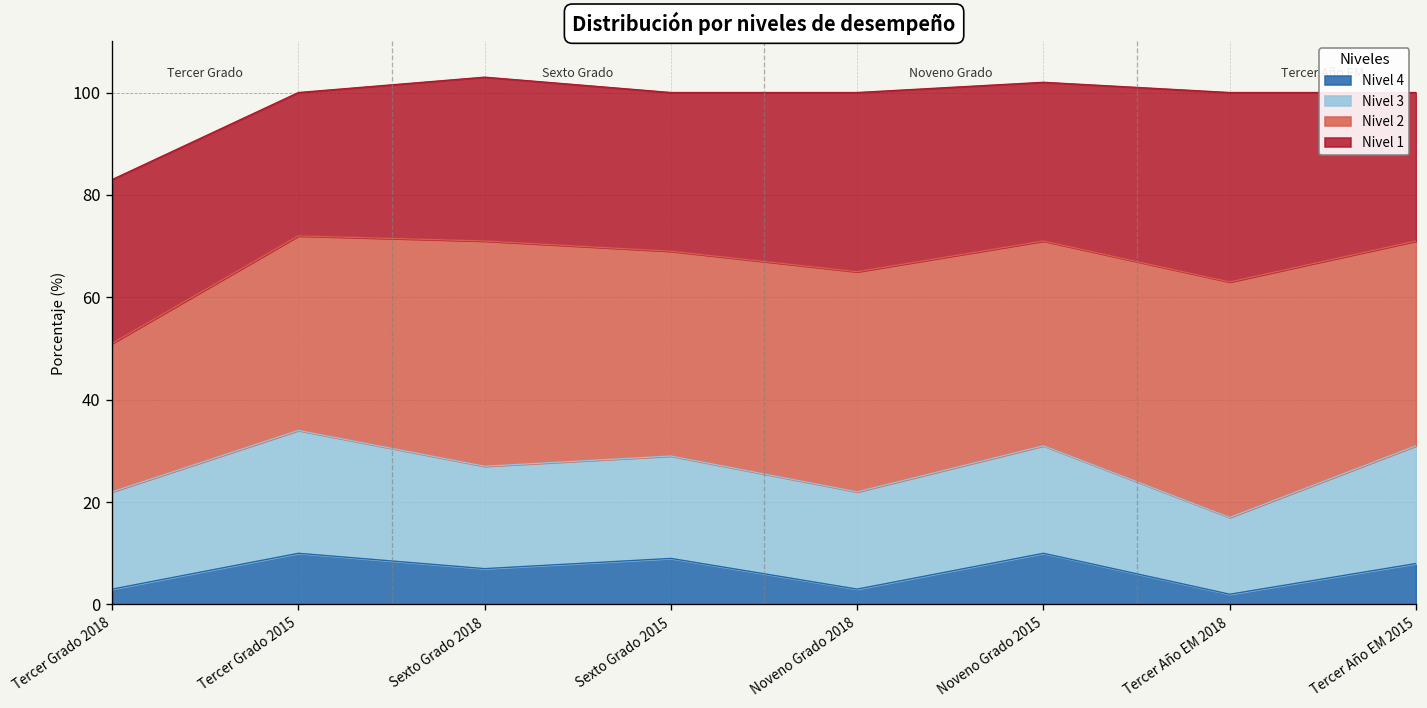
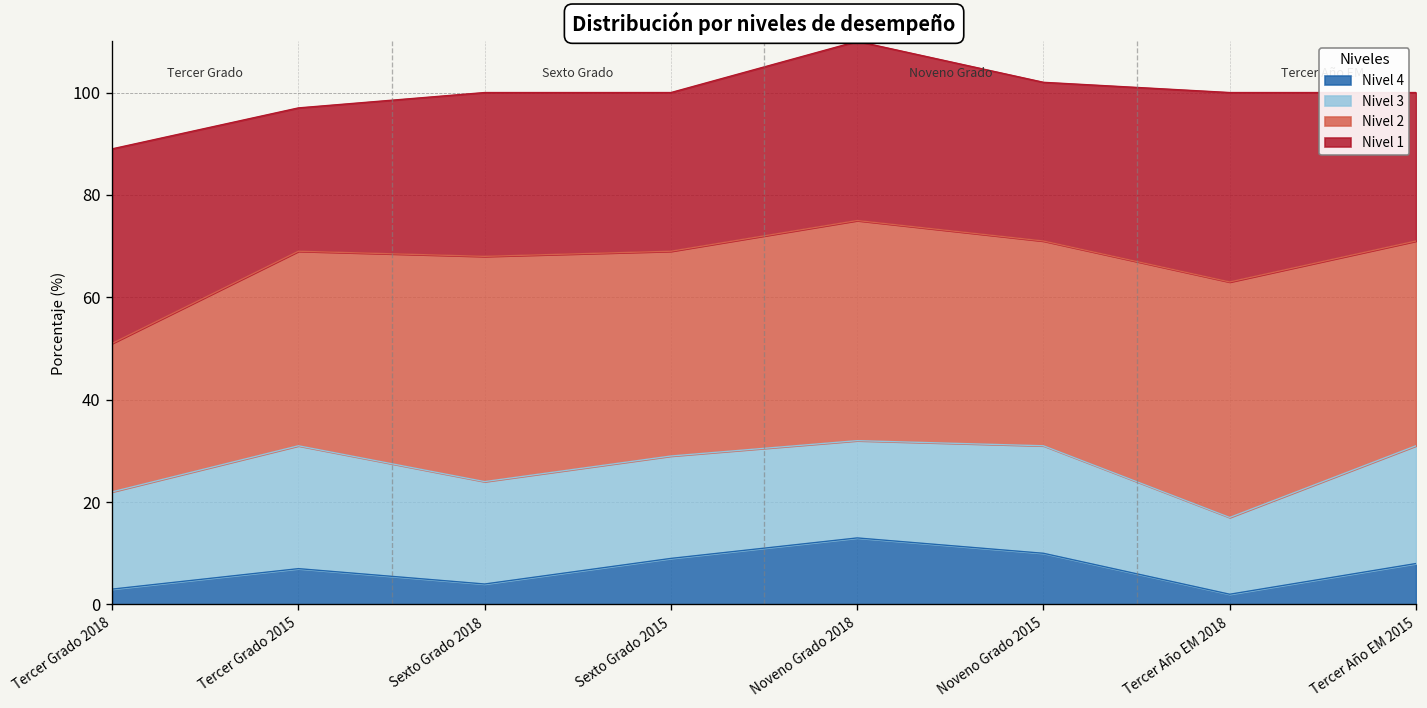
  {
    "Nivel 4": {
      "Tercer Grado 2018": 3,
-     "Tercer Grado 2015": 10,
-     "Sexto Grado 2018": 7,
+     "Tercer Grado 2015": 7,
+     "Sexto Grado 2018": 4,
      "Sexto Grado 2015": 9,
-     "Noveno Grado 2018": 3,
+     "Noveno Grado 2018": 13,
      "Noveno Grado 2015": 10,
      "Tercer Año EM 2018": 2,
      "Tercer Año EM 2015": 8
    },
    "Nivel 3": {
      "Tercer Grado 2018": 19,
      "Tercer Grado 2015": 24,
      "Sexto Grado 2018": 20,
      "Sexto Grado 2015": 20,
      "Noveno Grado 2018": 19,
      "Noveno Grado 2015": 21,
      "Tercer Año EM 2018": 15,
      "Tercer Año EM 2015": 23
    },
    "Nivel 2": {
      "Tercer Grado 2018": 29,
      "Tercer Grado 2015": 38,
      "Sexto Grado 2018": 44,
      "Sexto Grado 2015": 40,
      "Noveno Grado 2018": 43,
      "Noveno Grado 2015": 40,
      "Tercer Año EM 2018": 46,
      "Tercer Año EM 2015": 40
    },
    "Nivel 1": {
-     "Tercer Grado 2018": 32,
+     "Tercer Grado 2018": 38,
      "Tercer Grado 2015": 28,
      "Sexto Grado 2018": 32,
      "Sexto Grado 2015": 31,
      "Noveno Grado 2018": 35,
      "Noveno Grado 2015": 31,
      "Tercer Año EM 2018": 37,
      "Tercer Año EM 2015": 29
    }
  }
